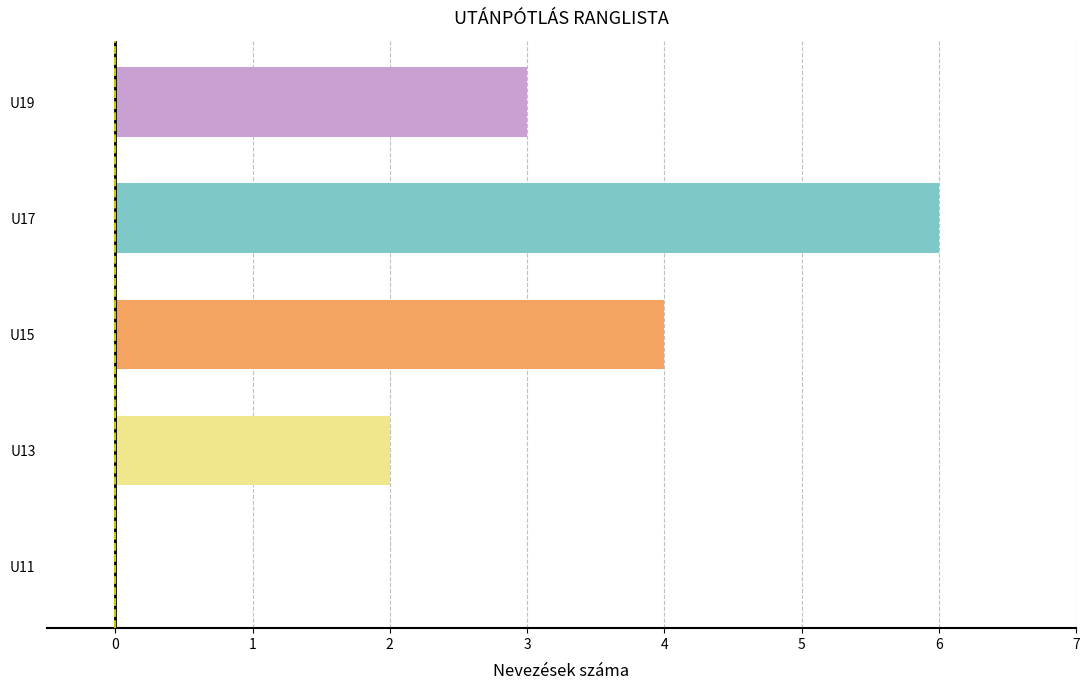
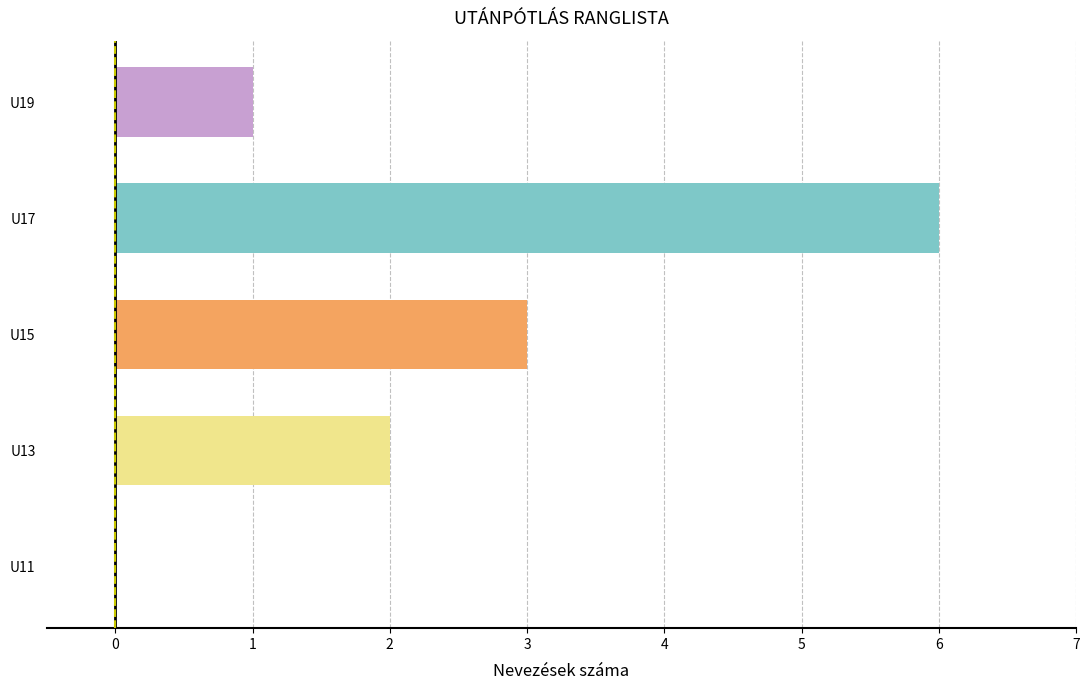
  {
-   "U19": 3,
+   "U19": 1,
    "U17": 6,
-   "U15": 4,
+   "U15": 3,
    "U13": 2,
    "U11": 0
  }
